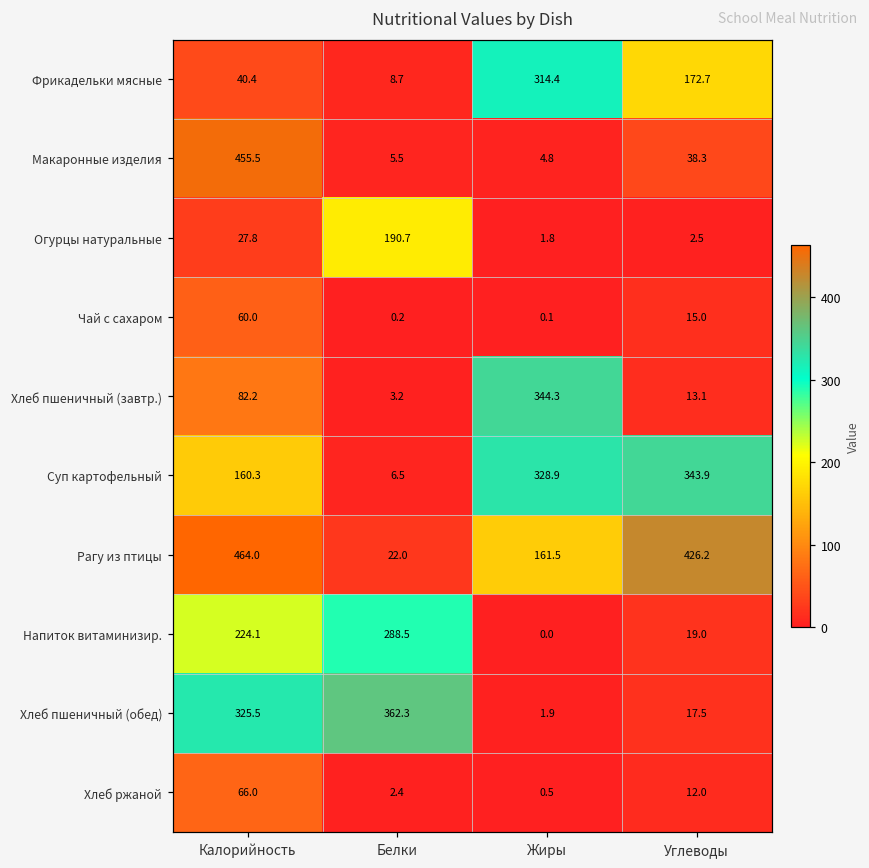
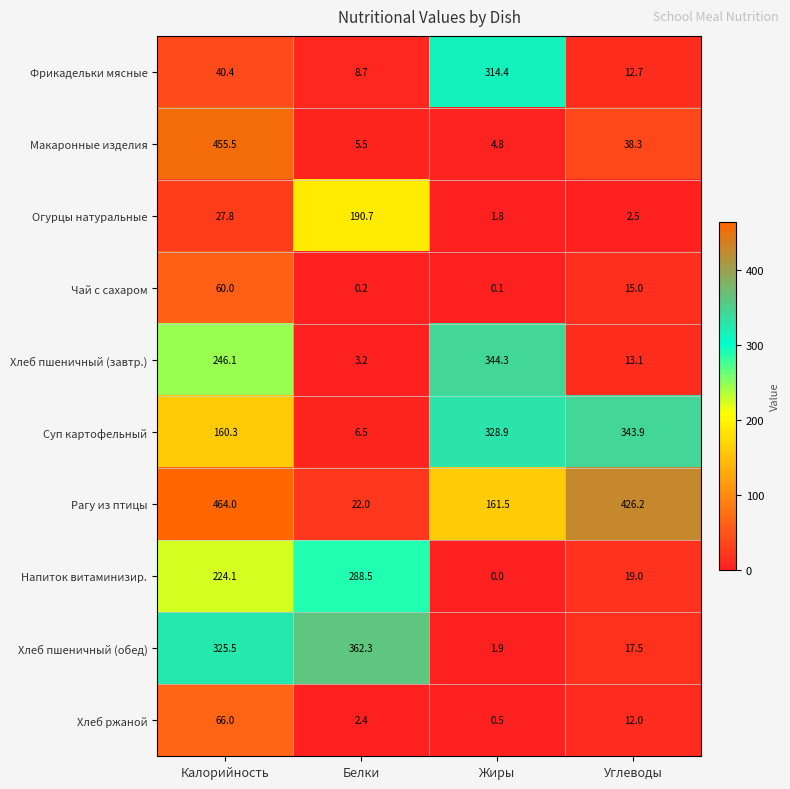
  {
    "Фрикадельки мясные": {
      "Калорийность": 40.4,
      "Белки": 8.7,
      "Жиры": 314.4,
-     "Углеводы": 172.7
+     "Углеводы": 12.7
    },
    "Макаронные изделия": {
      "Калорийность": 455.5,
      "Белки": 5.5,
      "Жиры": 4.8,
      "Углеводы": 38.3
    },
    "Огурцы натуральные": {
      "Калорийность": 27.8,
      "Белки": 190.7,
      "Жиры": 1.8,
      "Углеводы": 2.5
    },
    "Чай с сахаром": {
      "Калорийность": 60.0,
      "Белки": 0.2,
      "Жиры": 0.1,
      "Углеводы": 15.0
    },
    "Хлеб пшеничный (завтр.)": {
-     "Калорийность": 82.2,
+     "Калорийность": 246.1,
      "Белки": 3.2,
      "Жиры": 344.3,
      "Углеводы": 13.1
    },
    "Суп картофельный": {
      "Калорийность": 160.3,
      "Белки": 6.5,
      "Жиры": 328.9,
      "Углеводы": 343.9
    },
    "Рагу из птицы": {
      "Калорийность": 464.0,
      "Белки": 22.0,
      "Жиры": 161.5,
      "Углеводы": 426.2
    },
    "Напиток витаминизир.": {
      "Калорийность": 224.1,
      "Белки": 288.5,
      "Жиры": 0.0,
      "Углеводы": 19.0
    },
    "Хлеб пшеничный (обед)": {
      "Калорийность": 325.5,
      "Белки": 362.3,
      "Жиры": 1.9,
      "Углеводы": 17.5
    },
    "Хлеб ржаной": {
      "Калорийность": 66.0,
      "Белки": 2.4,
      "Жиры": 0.5,
      "Углеводы": 12.0
    }
  }
